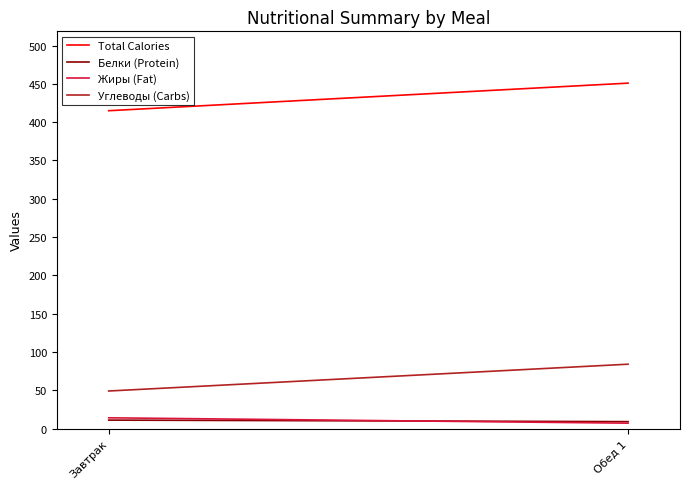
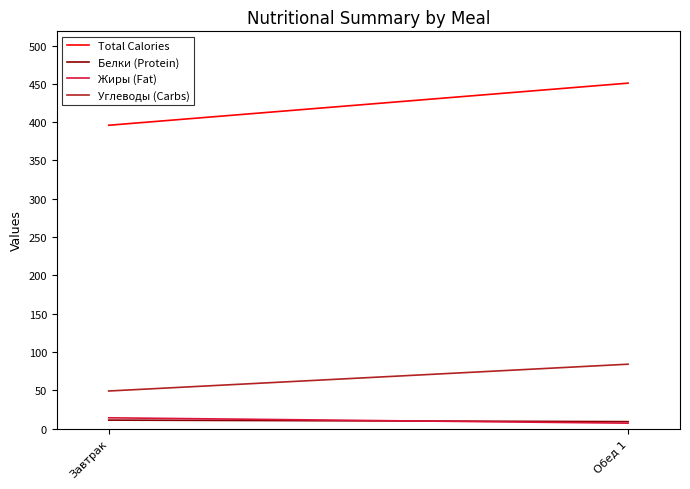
  {
    "Total Calories": {
-     "Завтрак": 420,
+     "Завтрак": 400,
      "Обед 1": 450
    }
  }
